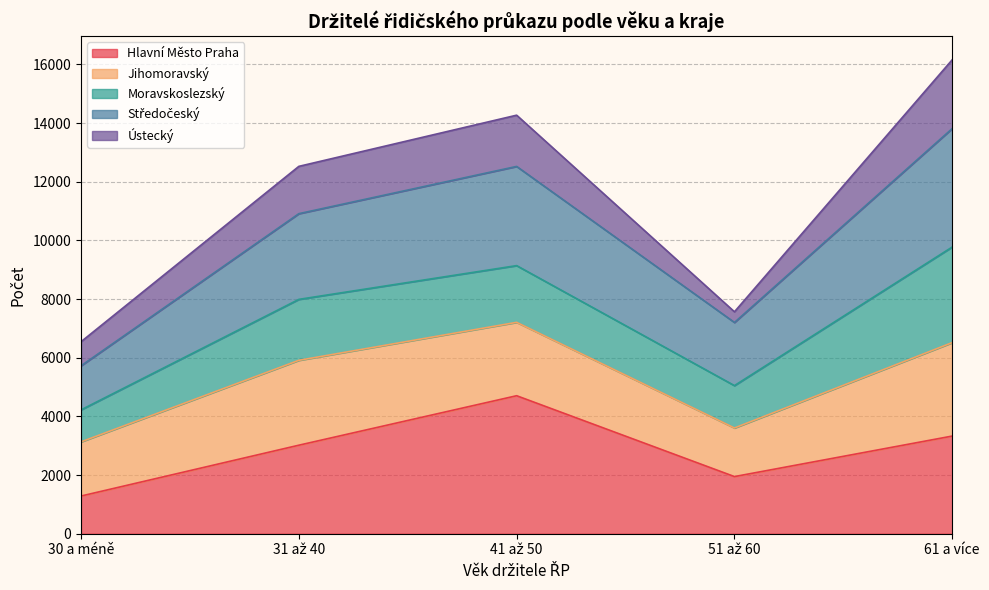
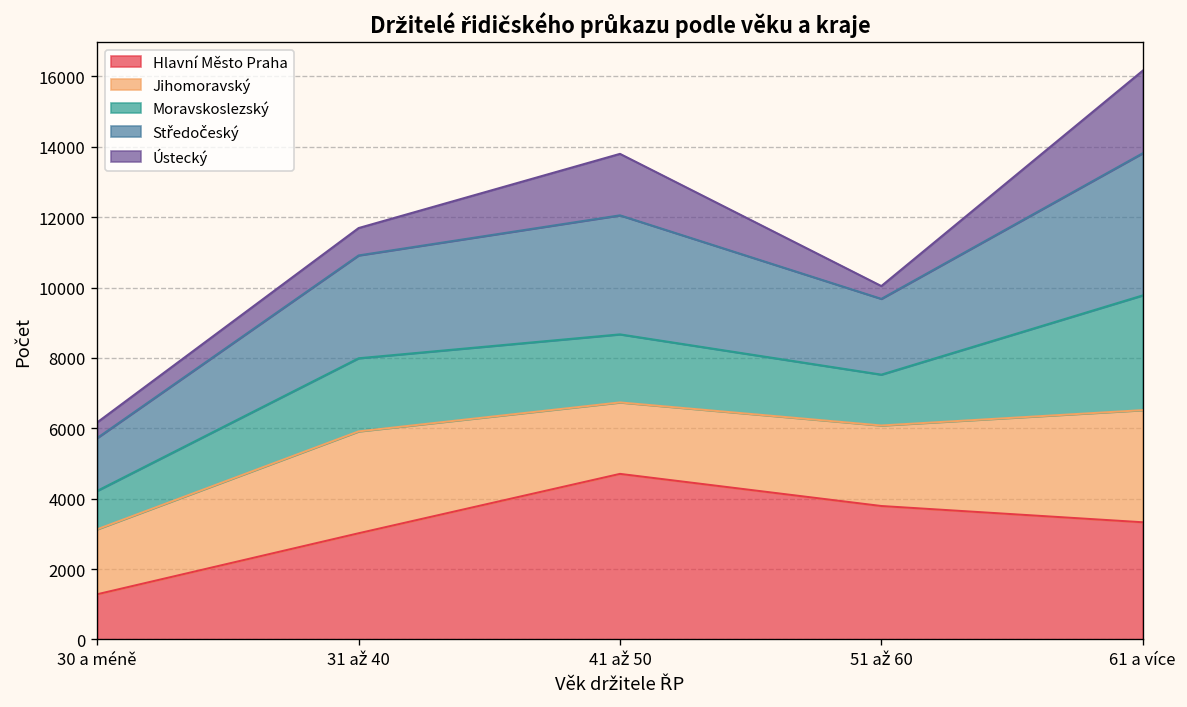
  {
    "Hlavní Město Praha": {
      "30 a méně": 1300,
      "31 až 40": 3000,
      "41 až 50": 4700,
-     "51 až 60": 1900,
+     "51 až 60": 3800,
      "61 a více": 3300
    },
    "Jihomoravský": {
      "30 a méně": 1800,
      "31 až 40": 2900,
-     "41 až 50": 2500,
-     "51 až 60": 1700,
+     "41 až 50": 2000,
+     "51 až 60": 2300,
      "61 a více": 3200
    },
    "Ústecký": {
-     "30 a méně": 800,
-     "31 až 40": 1600,
+     "30 a méně": 400,
+     "31 až 40": 800,
      "41 až 50": 1700,
      "51 až 60": 400,
      "61 a více": 2300
    }
  }
